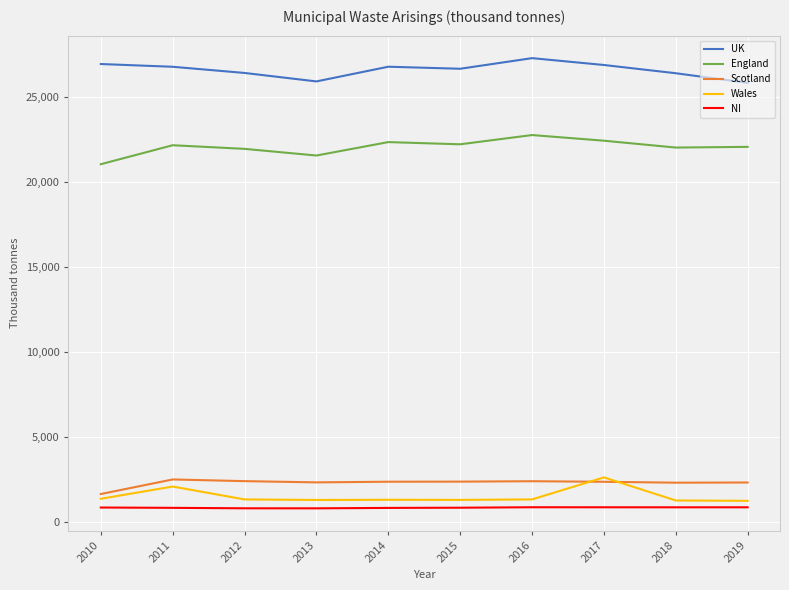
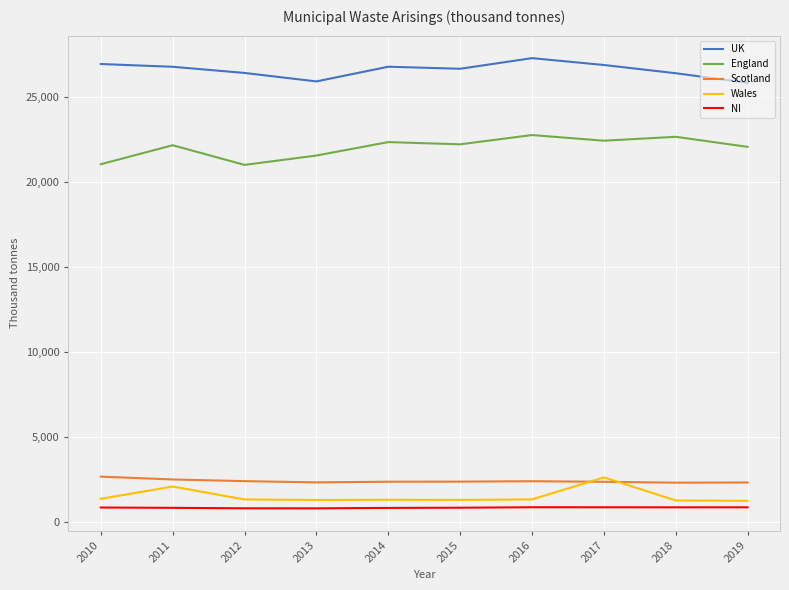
  {
    "UK": {
      "2010": "27,000",
      "2011": "26,800",
      "2012": "26,400",
      "2013": "25,900",
      "2014": "26,800",
      "2015": "26,700",
      "2016": "27,300",
      "2017": "26,900",
      "2018": "26,400"
    },
    "England": {
      "2010": "21,100",
      "2011": "22,200",
-     "2012": "22,000",
+     "2012": "21,000",
      "2013": "21,600",
      "2014": "22,400",
      "2015": "22,200",
      "2016": "22,800",
      "2017": "22,400",
-     "2018": "22,000",
+     "2018": "22,700",
      "2019": "22,100"
    },
    "Scotland": {
-     "2010": "1,600",
+     "2010": "2,600",
      "2011": "2,500",
      "2012": "2,400",
      "2013": "2,300",
      "2014": "2,300",
      "2015": "2,400",
      "2016": "2,400",
      "2017": "2,300",
      "2018": "2,300",
      "2019": "2,300"
    },
    "Wales": {
      "2010": "1,300",
      "2011": "2,100",
      "2012": "1,300",
      "2013": "1,300",
      "2014": "1,300",
      "2015": "1,300",
      "2016": "1,300",
      "2017": "2,600",
      "2018": "1,200",
      "2019": "1,200"
    },
    "NI": {
      "2010": "800",
      "2011": "800",
      "2012": "800",
      "2013": "800",
      "2014": "800",
      "2015": "800",
      "2016": "800",
      "2017": "800",
      "2018": "800",
      "2019": "800"
    }
  }
